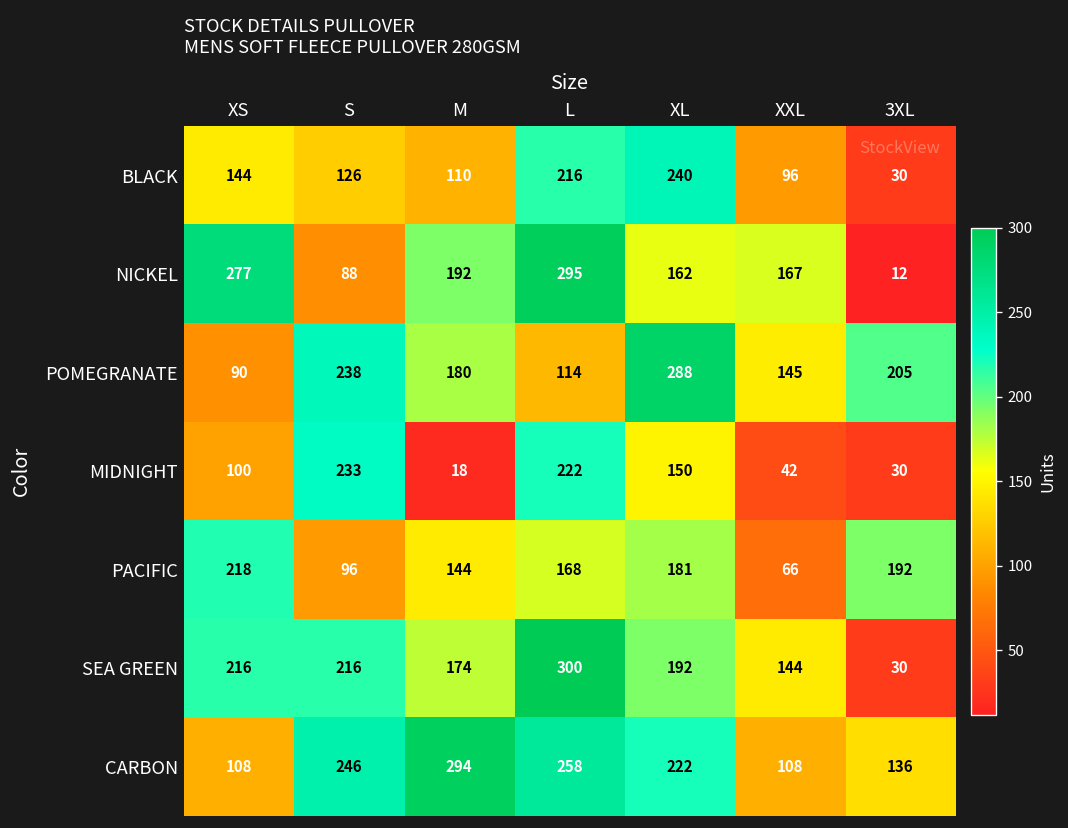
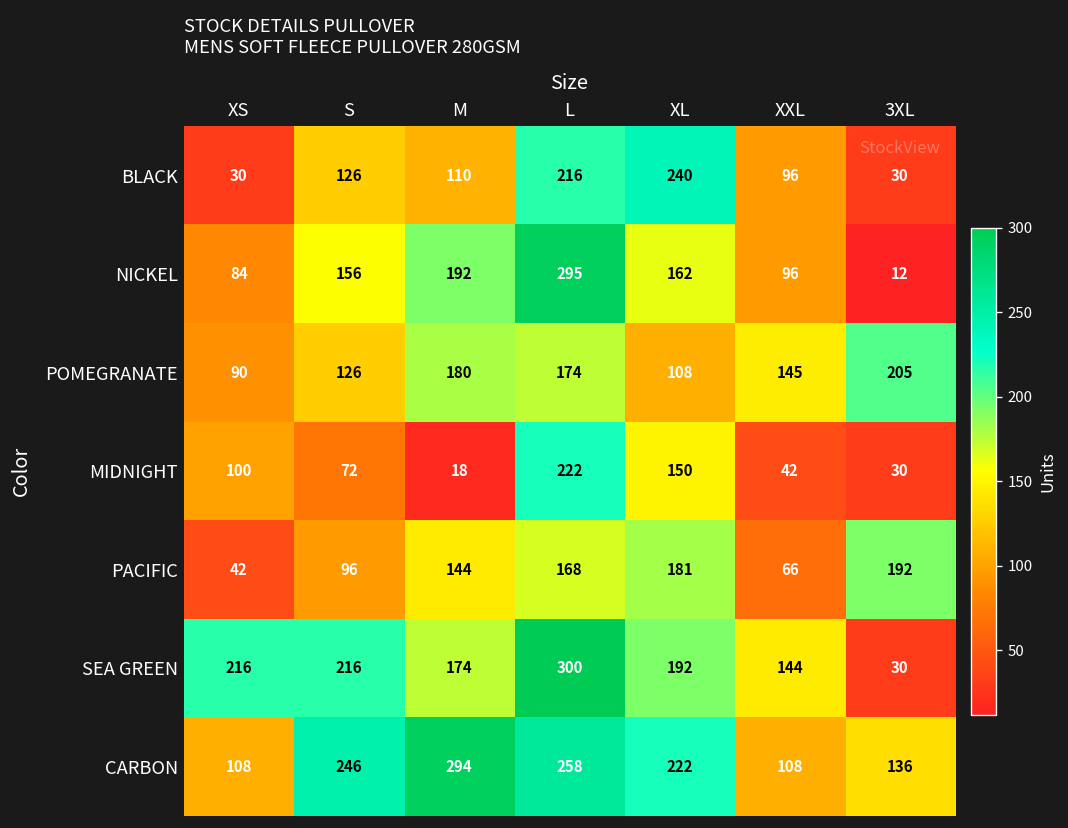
  {
    "BLACK": {
-     "XS": 144,
+     "XS": 30,
      "S": 126,
      "M": 110,
      "L": 216,
      "XL": 240,
      "XXL": 96
    },
    "NICKEL": {
-     "XS": 277,
-     "S": 88,
+     "XS": 84,
+     "S": 156,
      "M": 192,
      "L": 295,
      "XL": 162,
-     "XXL": 167,
+     "XXL": 96,
      "3XL": 12
    },
    "POMEGRANATE": {
      "XS": 90,
-     "S": 238,
+     "S": 126,
      "M": 180,
-     "L": 114,
-     "XL": 288,
+     "L": 174,
+     "XL": 108,
      "XXL": 145,
      "3XL": 205
    },
    "MIDNIGHT": {
      "XS": 100,
-     "S": 233,
+     "S": 72,
      "M": 18,
      "L": 222,
      "XL": 150,
      "XXL": 42,
      "3XL": 30
    },
    "PACIFIC": {
-     "XS": 218,
+     "XS": 42,
      "S": 96,
      "M": 144,
      "L": 168,
      "XL": 181,
      "XXL": 66,
      "3XL": 192
    },
    "SEA GREEN": {
      "XS": 216,
      "S": 216,
      "M": 174,
      "L": 300,
      "XL": 192,
      "XXL": 144,
      "3XL": 30
    },
    "CARBON": {
      "XS": 108,
      "S": 246,
      "M": 294,
      "L": 258,
      "XL": 222,
      "XXL": 108,
      "3XL": 136
    }
  }
